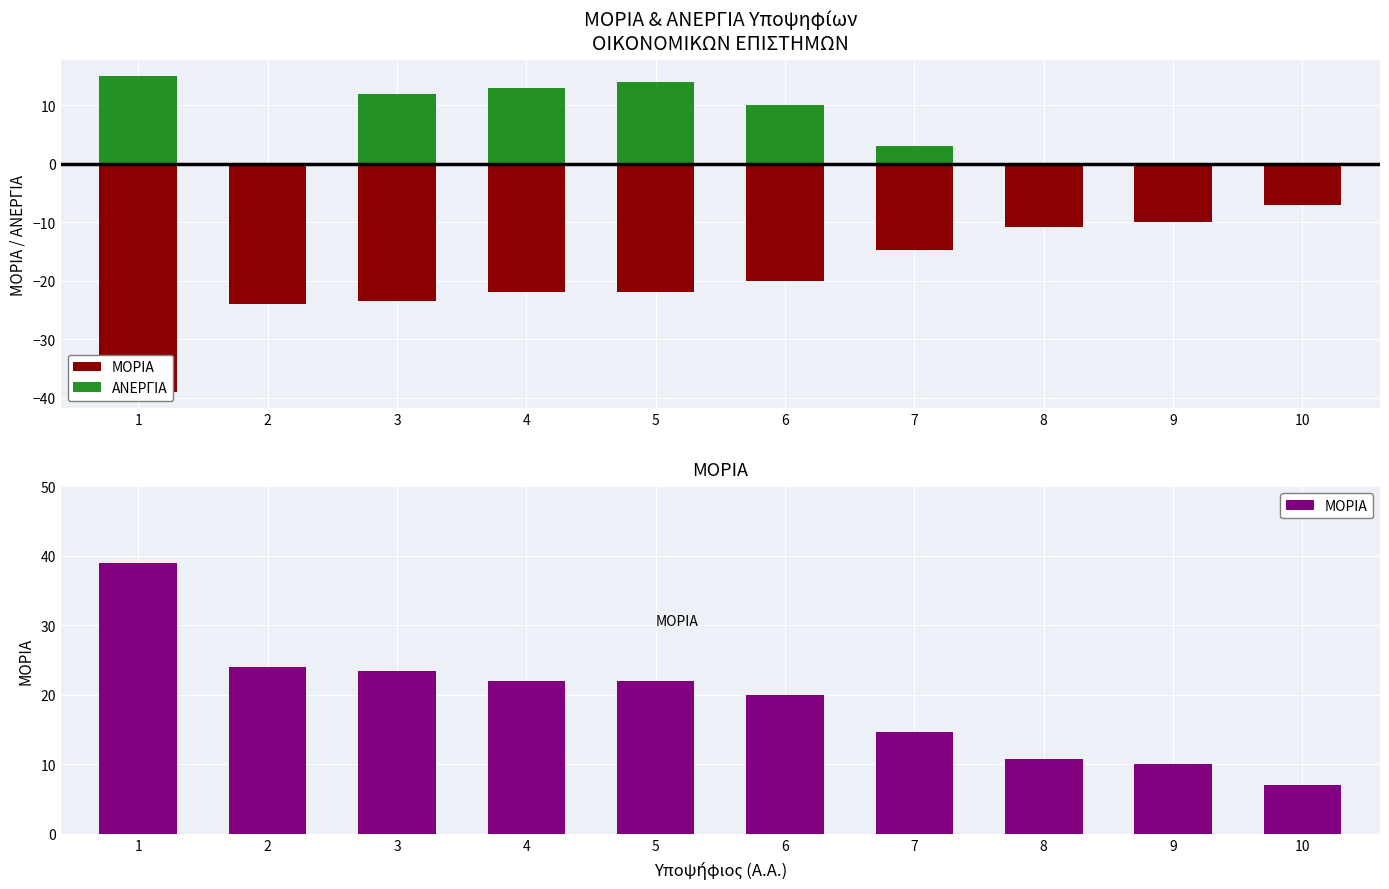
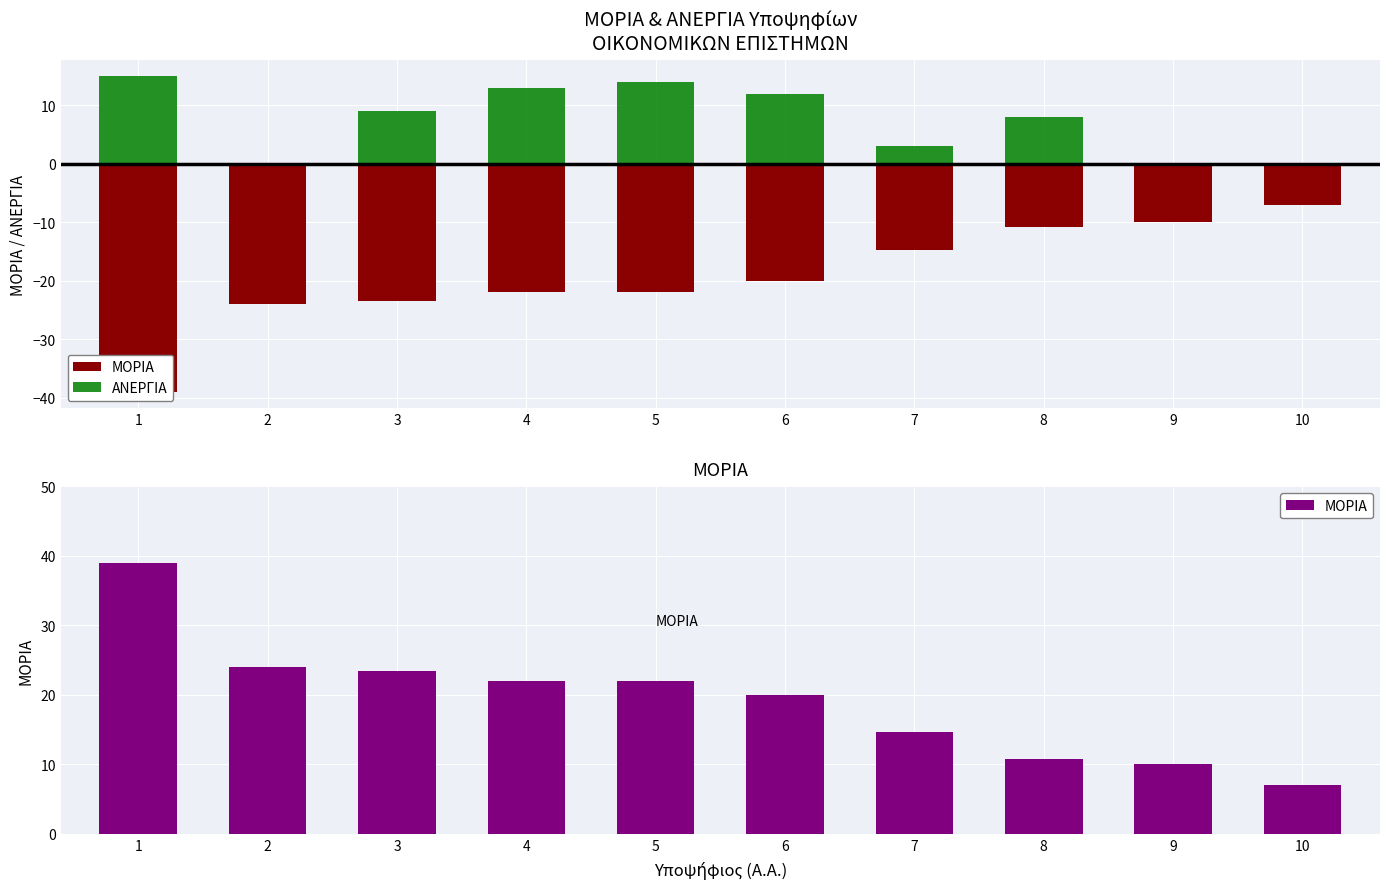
  {
    "ΜΟΡΙΑ & ΑΝΕΡΓΙΑ Υποψηφίων ΟΙΚΟΝΟΜΙΚΩΝ ΕΠΙΣΤΗΜΩΝ": {
      "ΑΝΕΡΓΙΑ": {
        "1": 15,
        "2": 0,
-       "3": 12,
+       "3": 9,
        "4": 13,
        "5": 14,
-       "6": 10,
+       "6": 12,
        "7": 3,
-       "8": 0,
+       "8": 8,
        "9": 0,
        "10": 0
      }
    },
    "ΜΟΡΙΑ": {
      "1": 39,
      "2": 24,
      "3": 24,
      "4": 22,
      "5": 22,
      "6": 20,
      "7": 15,
      "8": 11,
      "9": 10,
      "10": 7
    }
  }
